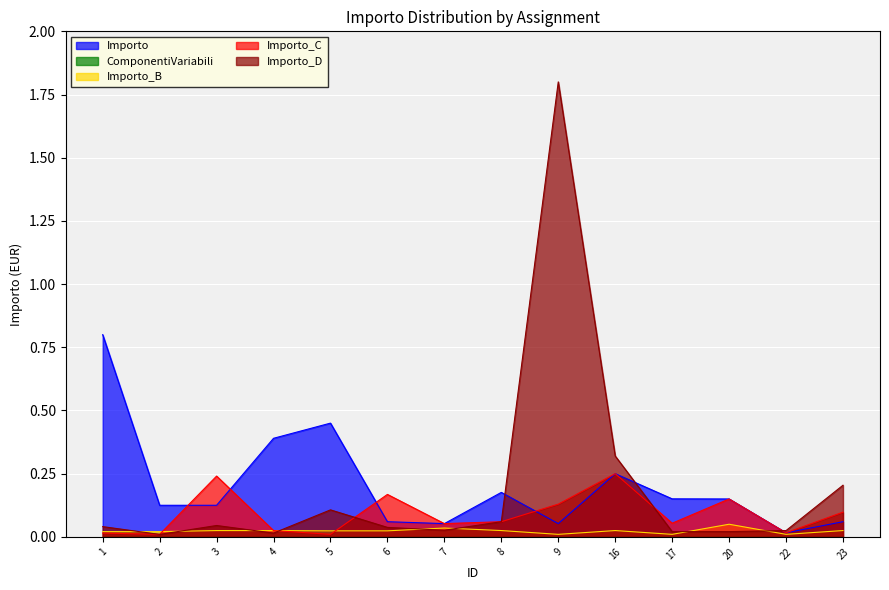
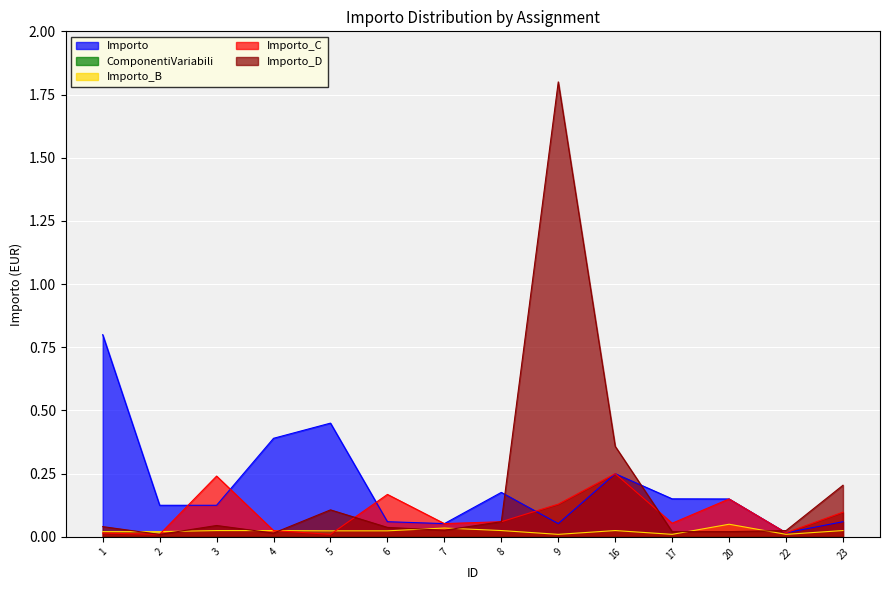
  {
    "Importo": {
      "1": 0.80,
      "2": 0.13,
      "3": 0.13,
      "4": 0.39,
      "5": 0.45,
      "6": 0.06,
      "8": 0.18,
      "9": 0.05,
      "17": 0.15,
      "23": 0.06
    },
    "ComponentiVariabili": {
      "1": 0.00,
      "3": 0.00,
      "4": 0.00,
      "5": 0.00,
      "6": 0.00,
      "7": 0.00,
      "8": 0.00,
      "9": 0.00,
      "16": 0.00,
      "17": 0.00,
      "20": 0.00,
      "22": 0.00,
      "23": 0.00
    },
    "Importo_B": {
      "2": 0.02,
      "3": 0.02,
      "5": 0.02,
      "6": 0.02,
      "8": 0.02,
      "9": 0.01,
      "16": 0.02,
      "17": 0.01,
      "20": 0.05,
      "23": 0.02
    },
    "Importo_C": {
      "3": 0.24,
      "5": 0.01,
      "6": 0.17,
      "9": 0.13,
      "17": 0.05,
      "23": 0.10
    },
    "Importo_D": {
      "1": 0.04,
      "3": 0.05,
      "5": 0.11,
      "6": 0.04,
      "9": 1.80,
-     "16": 0.32,
+     "16": 0.36,
      "17": 0.02,
      "20": 0.02,
      "23": 0.20
    }
  }
